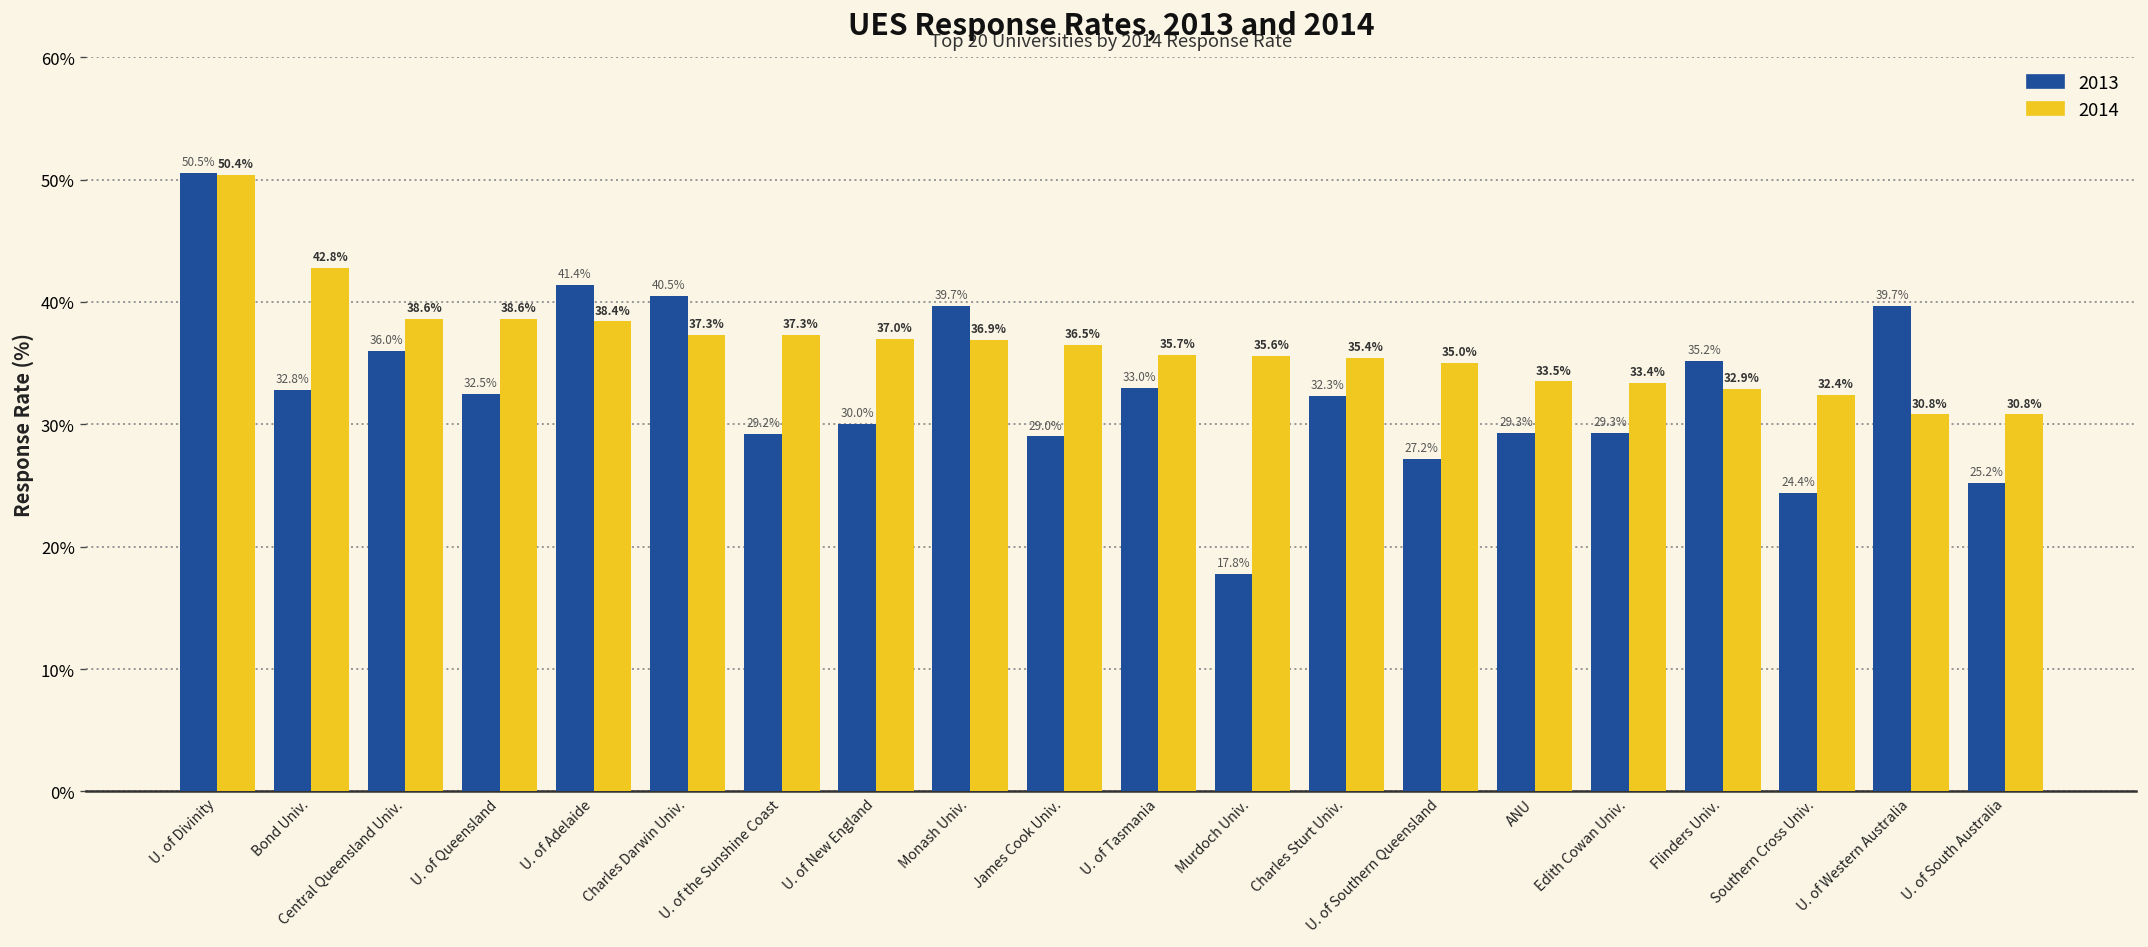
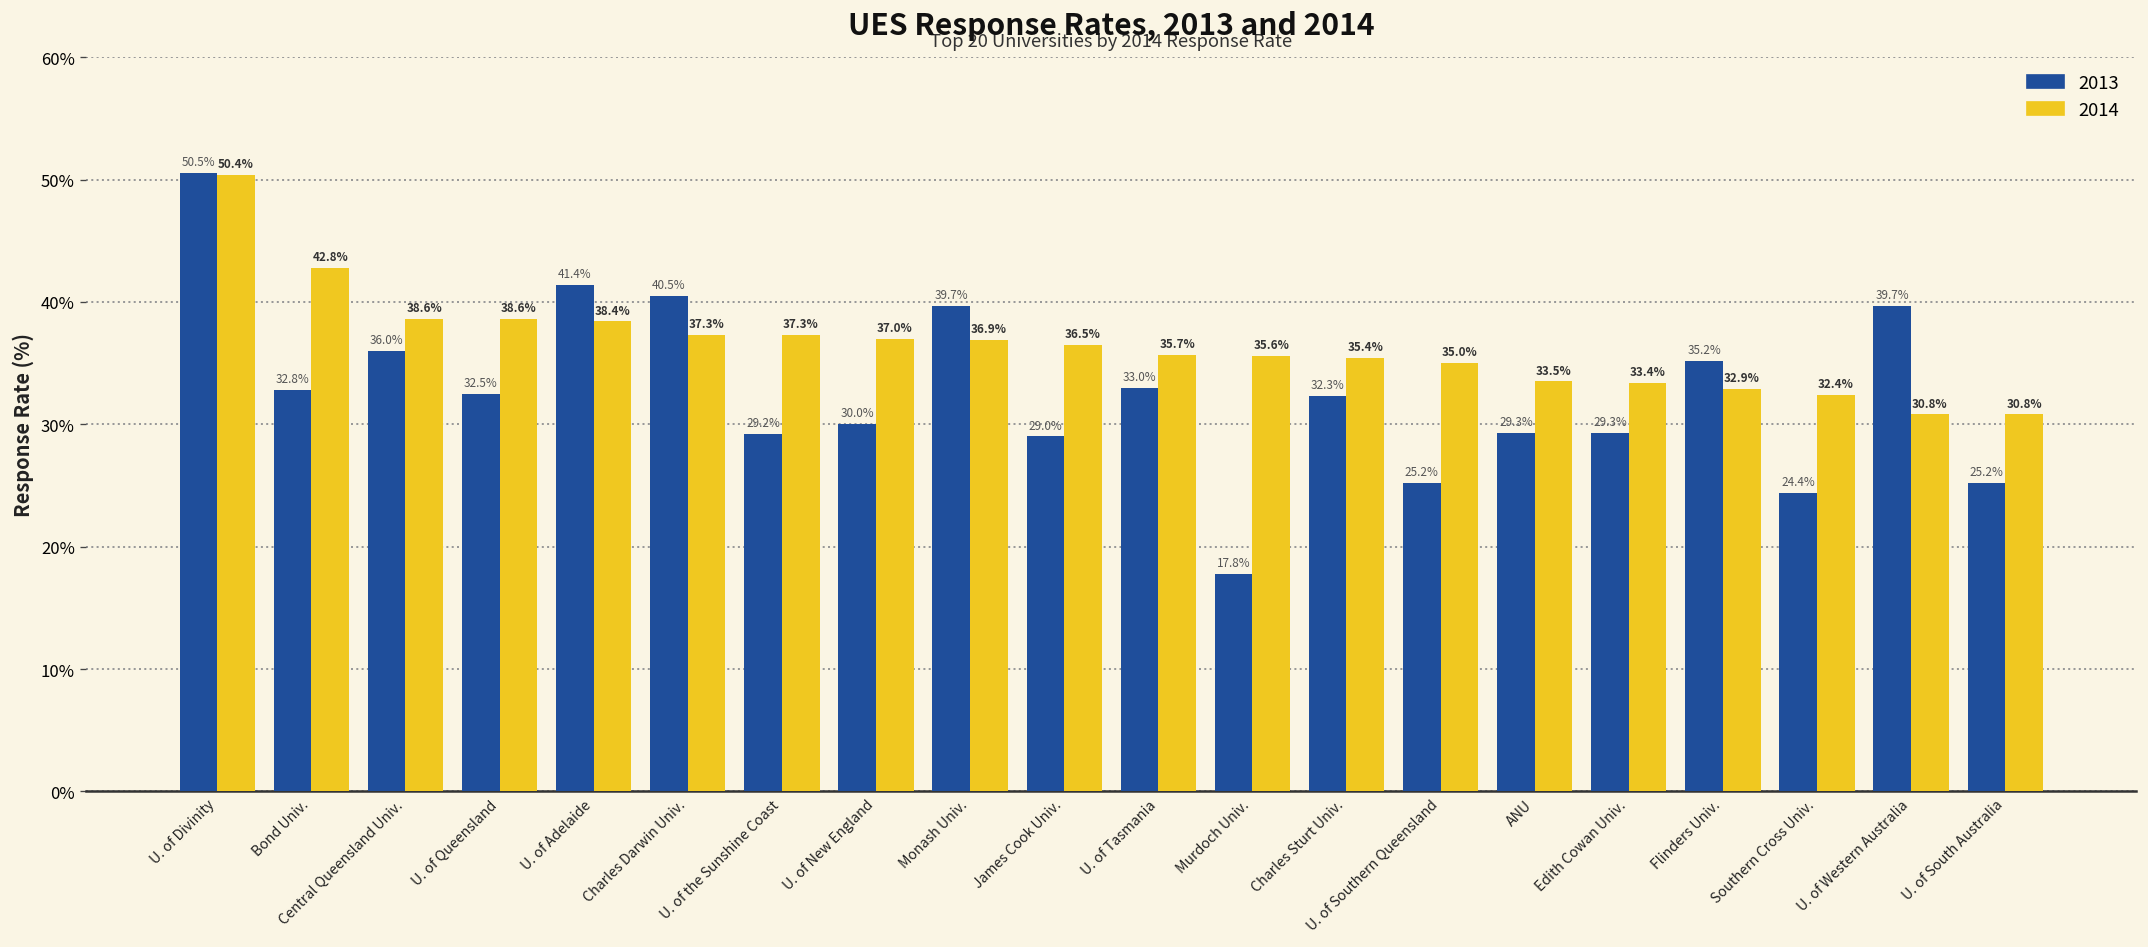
  {
    "2013": {
      "U. of Divinity": "50.5%",
      "Bond Univ.": "32.8%",
      "Central Queensland Univ.": "36.0%",
      "U. of Queensland": "32.5%",
      "U. of Adelaide": "41.4%",
      "Charles Darwin Univ.": "40.5%",
      "U. of the Sunshine Coast": "29.2%",
      "U. of New England": "30.0%",
      "Monash Univ.": "39.7%",
      "James Cook Univ.": "29.0%",
      "U. of Tasmania": "33.0%",
      "Murdoch Univ.": "17.8%",
      "Charles Sturt Univ.": "32.3%",
-     "U. of Southern Queensland": "27.2%",
+     "U. of Southern Queensland": "25.2%",
      "ANU": "29.3%",
      "Edith Cowan Univ.": "29.3%",
      "Flinders Univ.": "35.2%",
      "Southern Cross Univ.": "24.4%",
      "U. of Western Australia": "39.7%",
      "U. of South Australia": "25.2%"
    },
    "2014": {
      "U. of Divinity": "50.4%",
      "Bond Univ.": "42.8%",
      "Central Queensland Univ.": "38.6%",
      "U. of Queensland": "38.6%",
      "U. of Adelaide": "38.4%",
      "Charles Darwin Univ.": "37.3%",
      "U. of the Sunshine Coast": "37.3%",
      "U. of New England": "37.0%",
      "Monash Univ.": "36.9%",
      "James Cook Univ.": "36.5%",
      "U. of Tasmania": "35.7%",
      "Murdoch Univ.": "35.6%",
      "Charles Sturt Univ.": "35.4%",
      "U. of Southern Queensland": "35.0%",
      "ANU": "33.5%",
      "Edith Cowan Univ.": "33.4%",
      "Flinders Univ.": "32.9%",
      "Southern Cross Univ.": "32.4%",
      "U. of Western Australia": "30.8%",
      "U. of South Australia": "30.8%"
    }
  }
